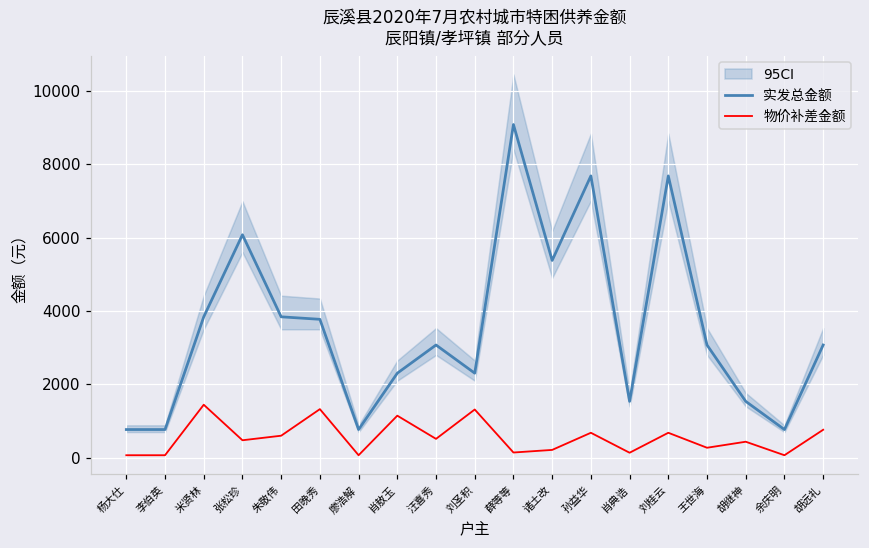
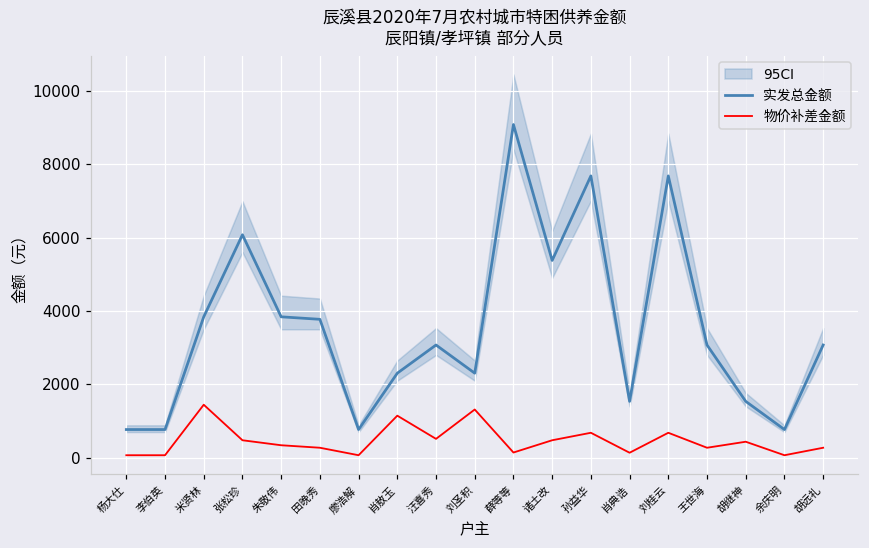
  {
    "物价补差金额": {
      "杨大仕": 100,
      "李伯英": 100,
      "米贤林": 1400,
      "张松珍": 500,
-     "朱敬伟": 600,
-     "田晚秀": 1300,
+     "朱敬伟": 300,
+     "田晚秀": 300,
      "廖浩解": 100,
      "肖敖玉": 1100,
      "汪喜秀": 500,
      "刘圣积": 1300,
      "薛等等": 100,
-     "诸土改": 200,
+     "诸土改": 500,
      "孙益华": 700,
      "肖典诰": 100,
      "刘桂云": 700,
      "王世海": 300,
      "胡继神": 400,
      "余庆明": 100,
-     "胡远礼": 800
+     "胡远礼": 300
    }
  }
